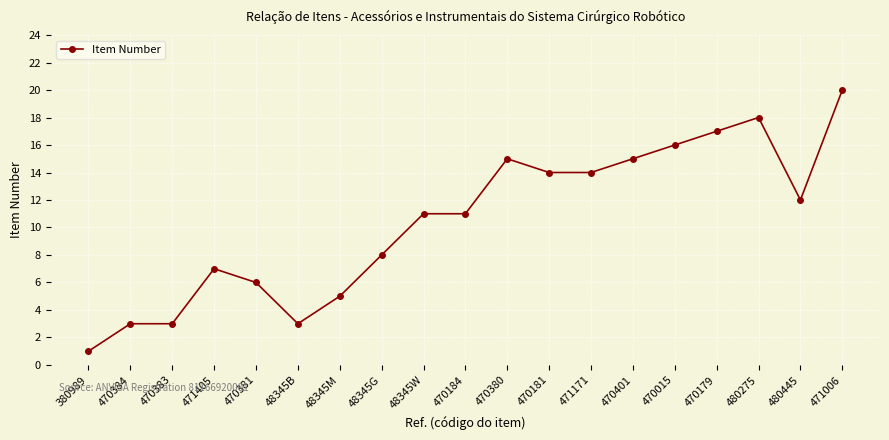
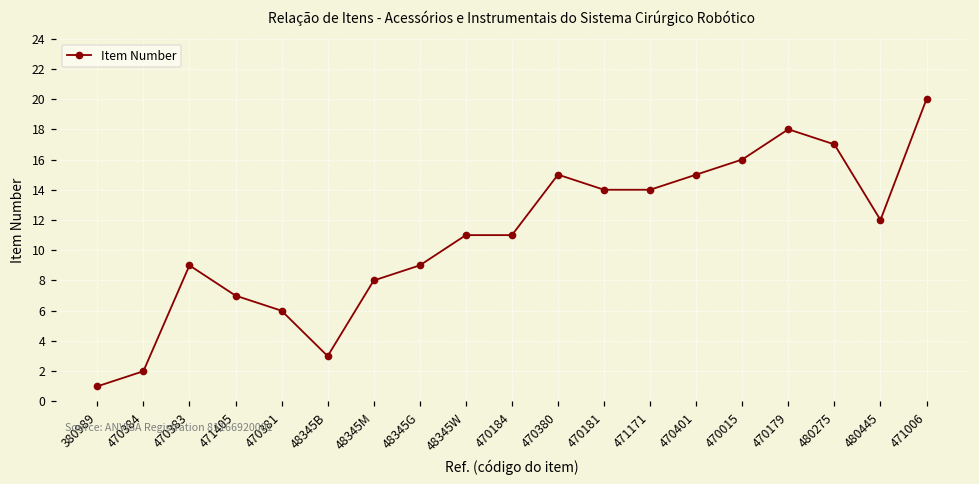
  {
    "380989": 1,
-   "470384": 3,
-   "470383": 3,
+   "470384": 2,
+   "470383": 9,
    "471405": 7,
    "470381": 6,
    "48345B": 3,
-   "48345M": 5,
-   "48345G": 8,
+   "48345M": 8,
+   "48345G": 9,
    "48345W": 11,
    "470184": 11,
    "470380": 15,
    "470181": 14,
    "471171": 14,
    "470401": 15,
    "470015": 16,
-   "470179": 17,
-   "480275": 18,
+   "470179": 18,
+   "480275": 17,
    "480445": 12,
    "471006": 20
  }
